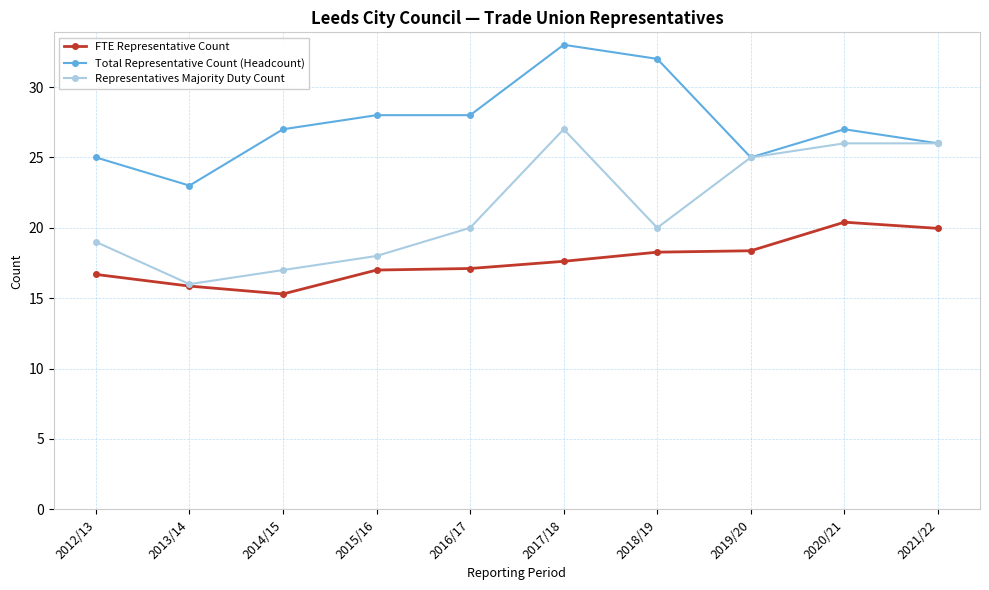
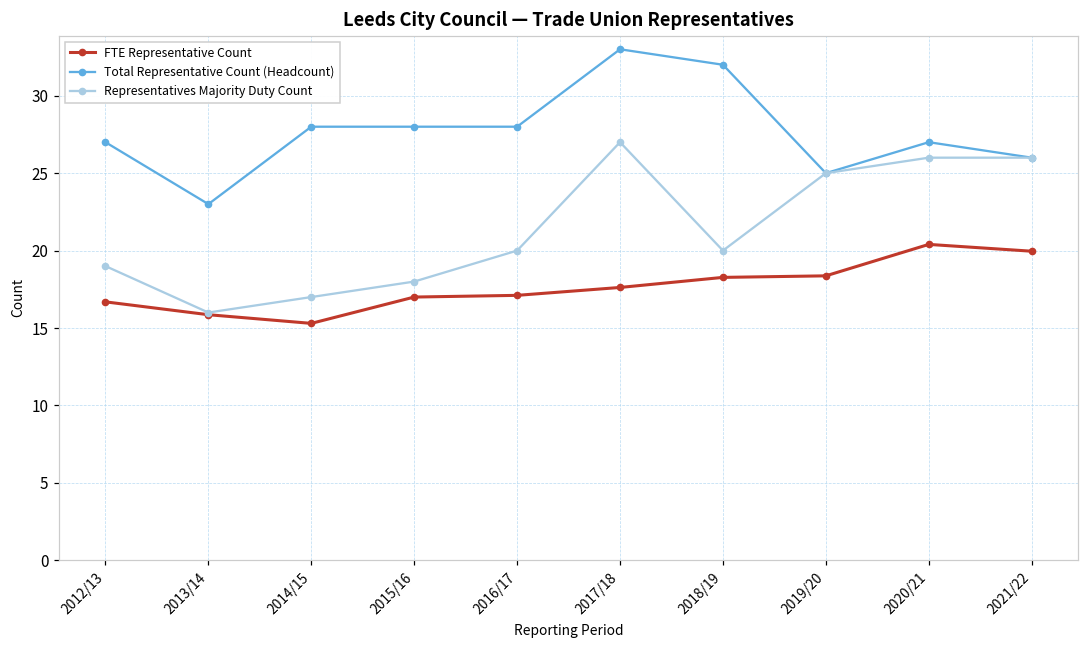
  {
    "FTE Representative Count": {
      "2012/13": 16.7,
      "2014/15": 15.3,
      "2015/16": 17,
      "2016/17": 17,
      "2017/18": 17.6,
      "2018/19": 18.3,
      "2019/20": 18.4,
      "2020/21": 20.4,
      "2021/22": 20
    },
    "Total Representative Count (Headcount)": {
-     "2012/13": 25,
+     "2012/13": 27,
      "2013/14": 23,
-     "2014/15": 27,
+     "2014/15": 28,
      "2015/16": 28,
      "2016/17": 28,
      "2017/18": 33,
      "2018/19": 32,
      "2020/21": 27
    },
    "Representatives Majority Duty Count": {
      "2012/13": 19,
      "2014/15": 17,
      "2015/16": 18,
      "2016/17": 20,
      "2017/18": 27,
      "2018/19": 20,
      "2020/21": 26
    }
  }
